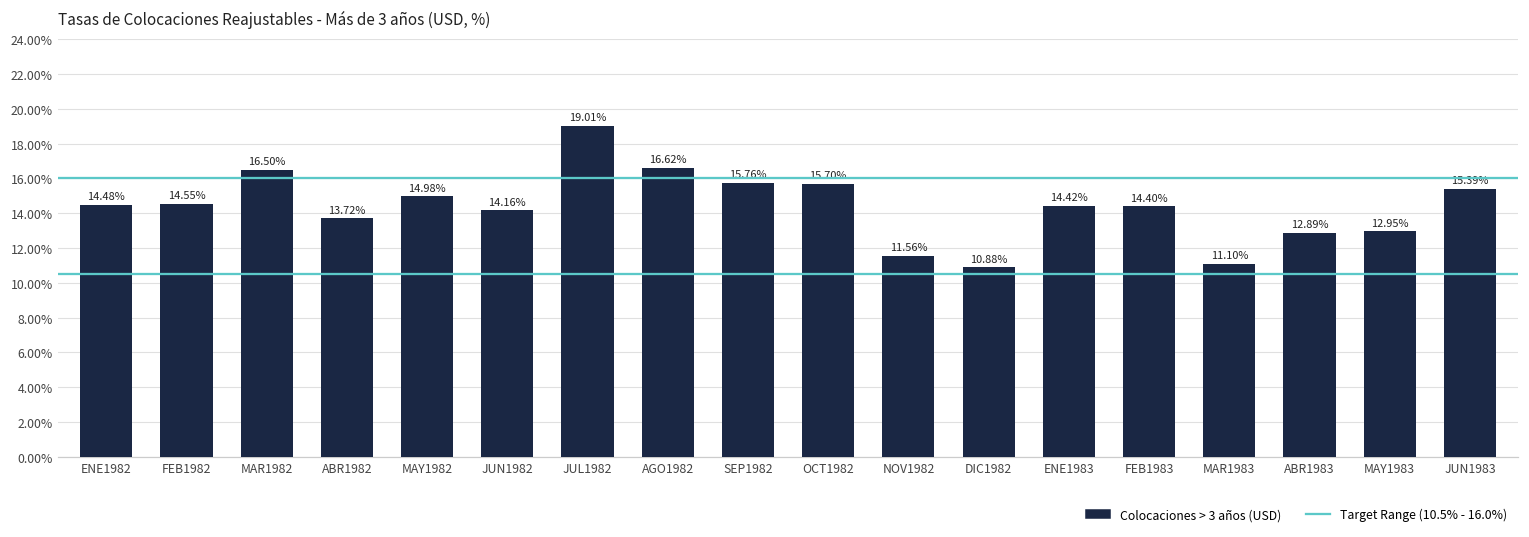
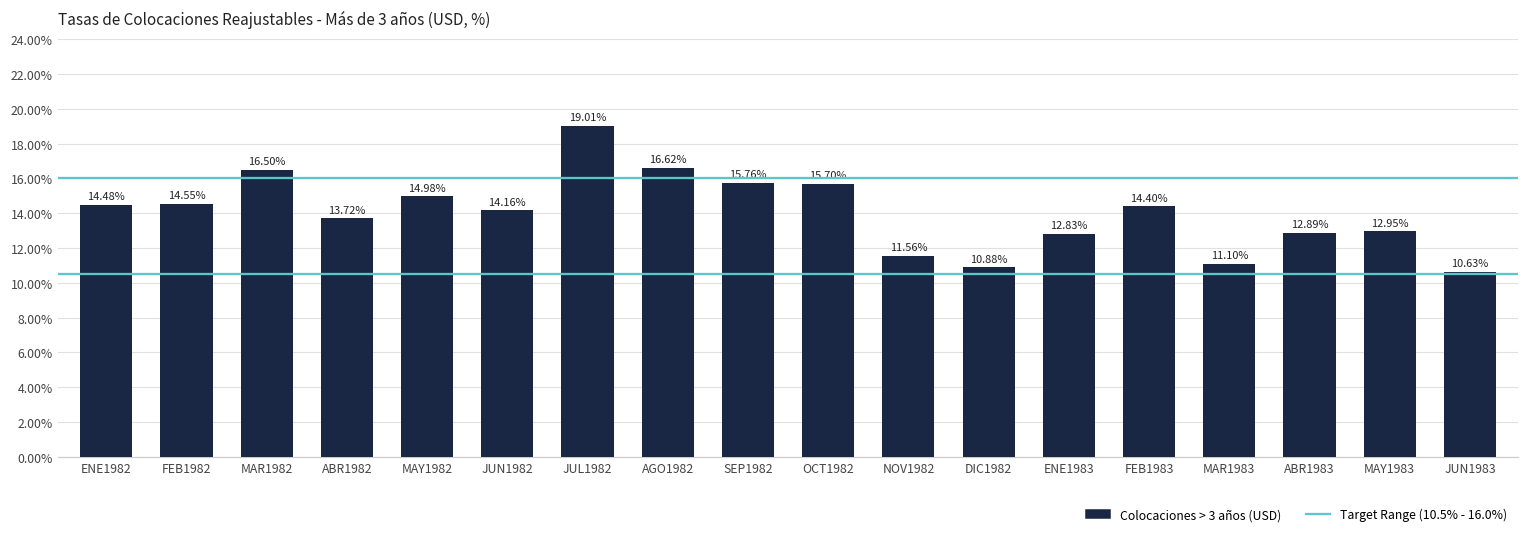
  {
    "ENE1982": "14.48%",
    "FEB1982": "14.55%",
    "MAR1982": "16.50%",
    "ABR1982": "13.72%",
    "MAY1982": "14.98%",
    "JUN1982": "14.16%",
    "JUL1982": "19.01%",
    "AGO1982": "16.62%",
    "SEP1982": "15.76%",
    "OCT1982": "15.70%",
    "NOV1982": "11.56%",
    "DIC1982": "10.88%",
-   "ENE1983": "14.42%",
+   "ENE1983": "12.83%",
    "FEB1983": "14.40%",
    "MAR1983": "11.10%",
    "ABR1983": "12.89%",
    "MAY1983": "12.95%",
-   "JUN1983": "15.39%"
+   "JUN1983": "10.63%"
  }
